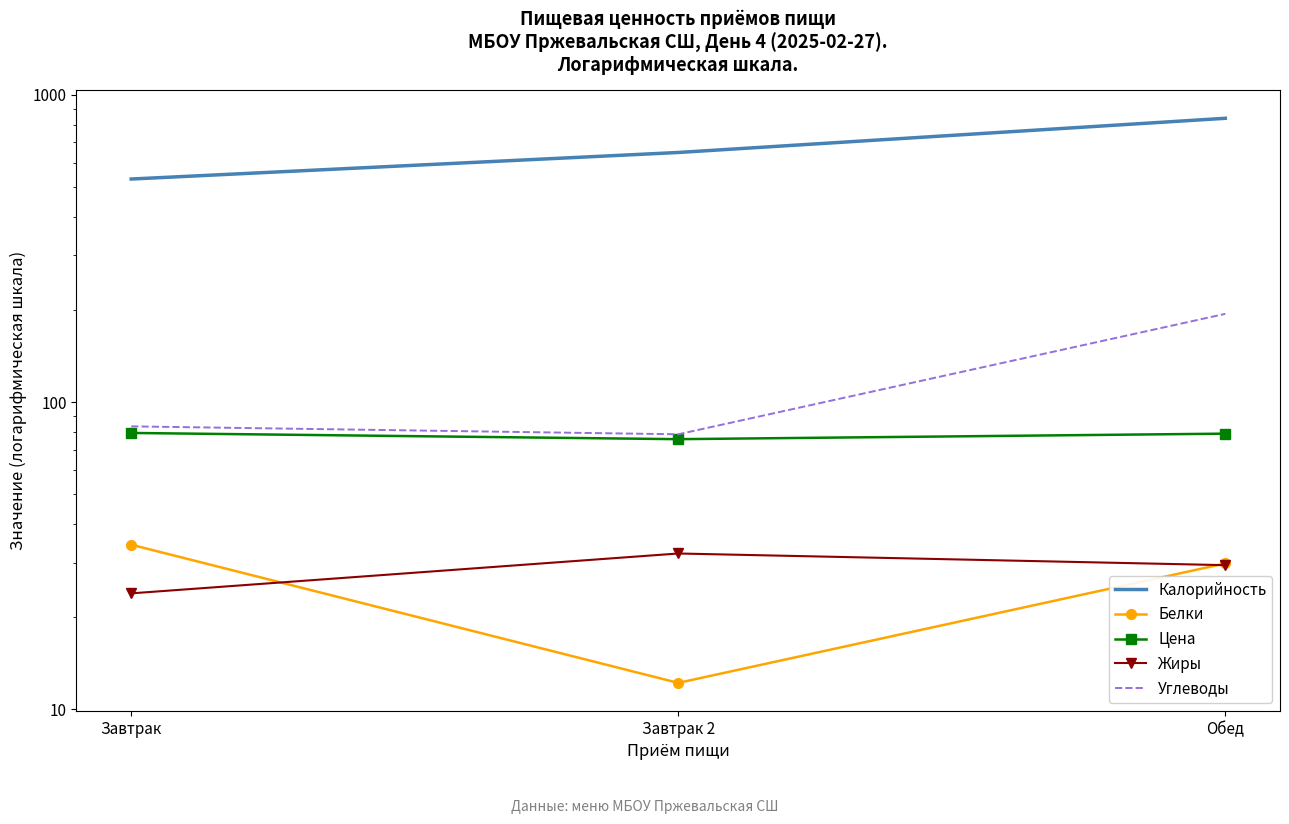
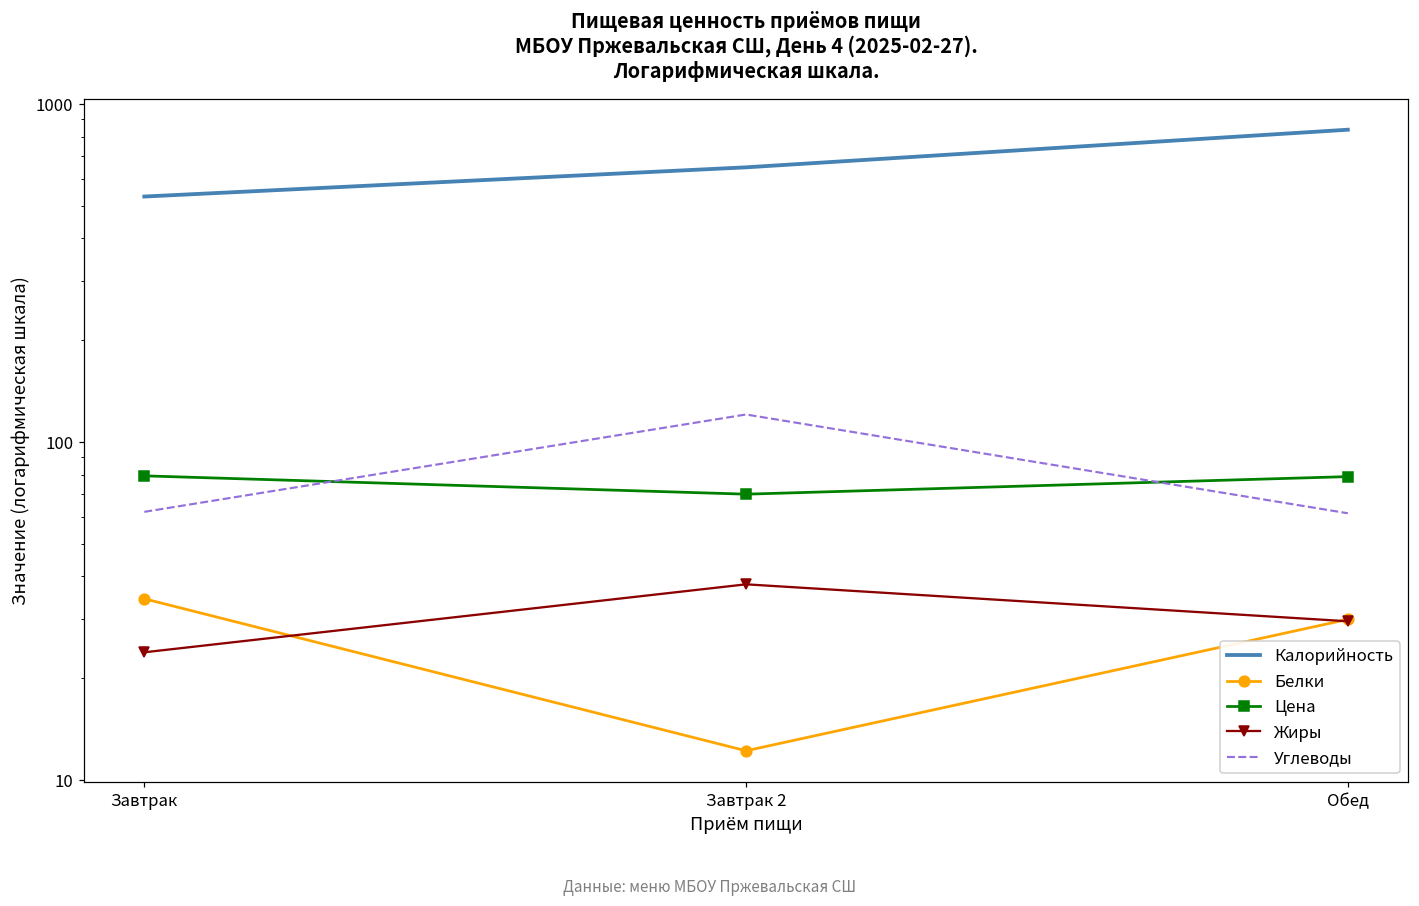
  {
    "Калорийность": {
      "Завтрак": 530,
      "Завтрак 2": 650,
      "Обед": 840
    },
    "Белки": {
      "Завтрак": 34,
      "Завтрак 2": 12
    },
    "Цена": {
      "Завтрак": 79,
-     "Завтрак 2": 76,
+     "Завтрак 2": 70,
      "Обед": 79
    },
    "Жиры": {
      "Завтрак": 24,
-     "Завтрак 2": 32
+     "Завтрак 2": 38
    },
    "Углеводы": {
-     "Завтрак": 83,
-     "Завтрак 2": 79,
-     "Обед": 190
+     "Завтрак": 62,
+     "Завтрак 2": 120,
+     "Обед": 61
    }
  }
